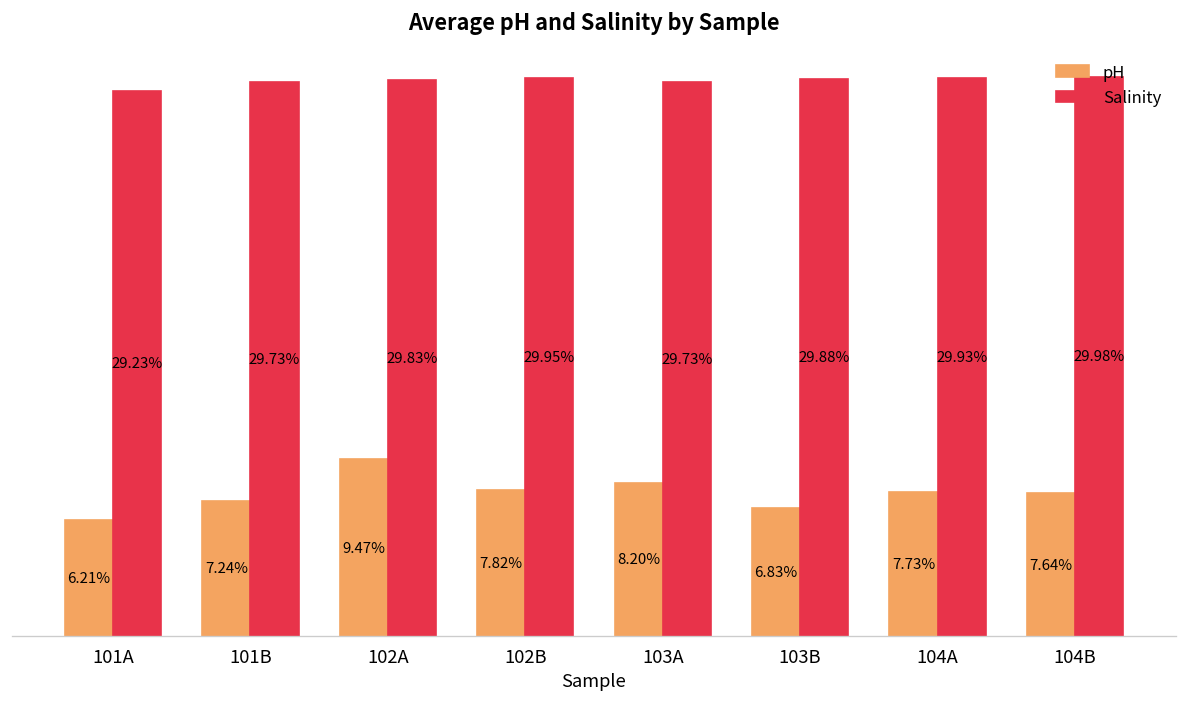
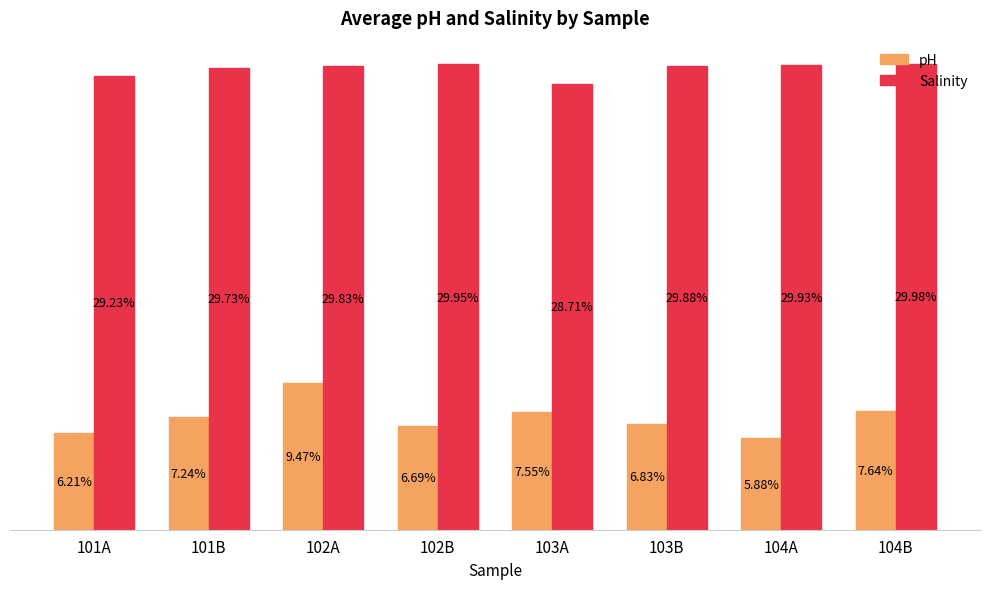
  {
    "pH": {
      "101A": "6.21%",
      "101B": "7.24%",
      "102A": "9.47%",
-     "102B": "7.82%",
-     "103A": "8.20%",
+     "102B": "6.69%",
+     "103A": "7.55%",
      "103B": "6.83%",
-     "104A": "7.73%",
+     "104A": "5.88%",
      "104B": "7.64%"
    },
    "Salinity": {
      "101A": "29.23%",
      "101B": "29.73%",
      "102A": "29.83%",
      "102B": "29.95%",
-     "103A": "29.73%",
+     "103A": "28.71%",
      "103B": "29.88%",
      "104A": "29.93%",
      "104B": "29.98%"
    }
  }
